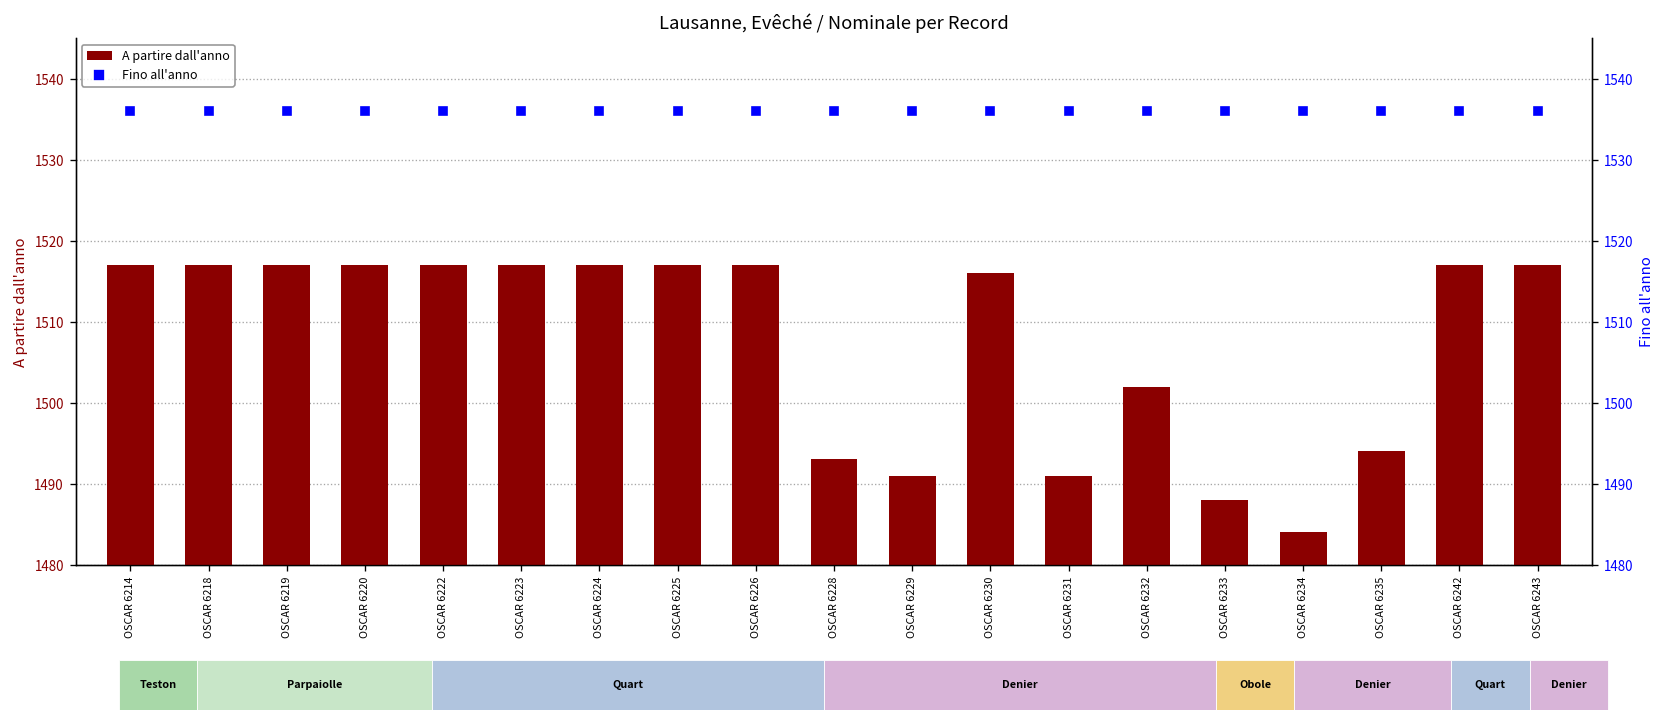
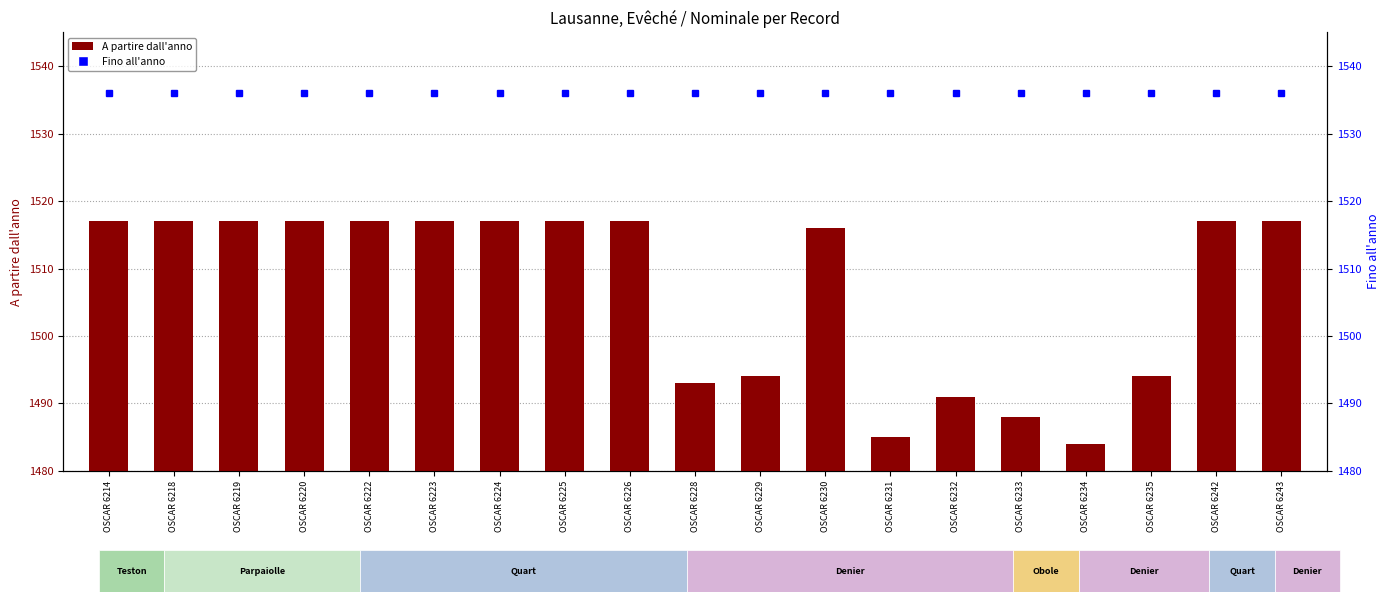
  {
    "A partire dall'anno": {
      "OSCAR 6214": 1517,
      "OSCAR 6218": 1517,
      "OSCAR 6219": 1517,
      "OSCAR 6220": 1517,
      "OSCAR 6222": 1517,
      "OSCAR 6223": 1517,
      "OSCAR 6224": 1517,
      "OSCAR 6225": 1517,
      "OSCAR 6226": 1517,
      "OSCAR 6228": 1493,
-     "OSCAR 6229": 1491,
+     "OSCAR 6229": 1494,
      "OSCAR 6230": 1516,
-     "OSCAR 6231": 1491,
-     "OSCAR 6232": 1502,
+     "OSCAR 6231": 1485,
+     "OSCAR 6232": 1491,
      "OSCAR 6233": 1488,
      "OSCAR 6234": 1484,
      "OSCAR 6235": 1494,
      "OSCAR 6242": 1517,
      "OSCAR 6243": 1517
    }
  }
